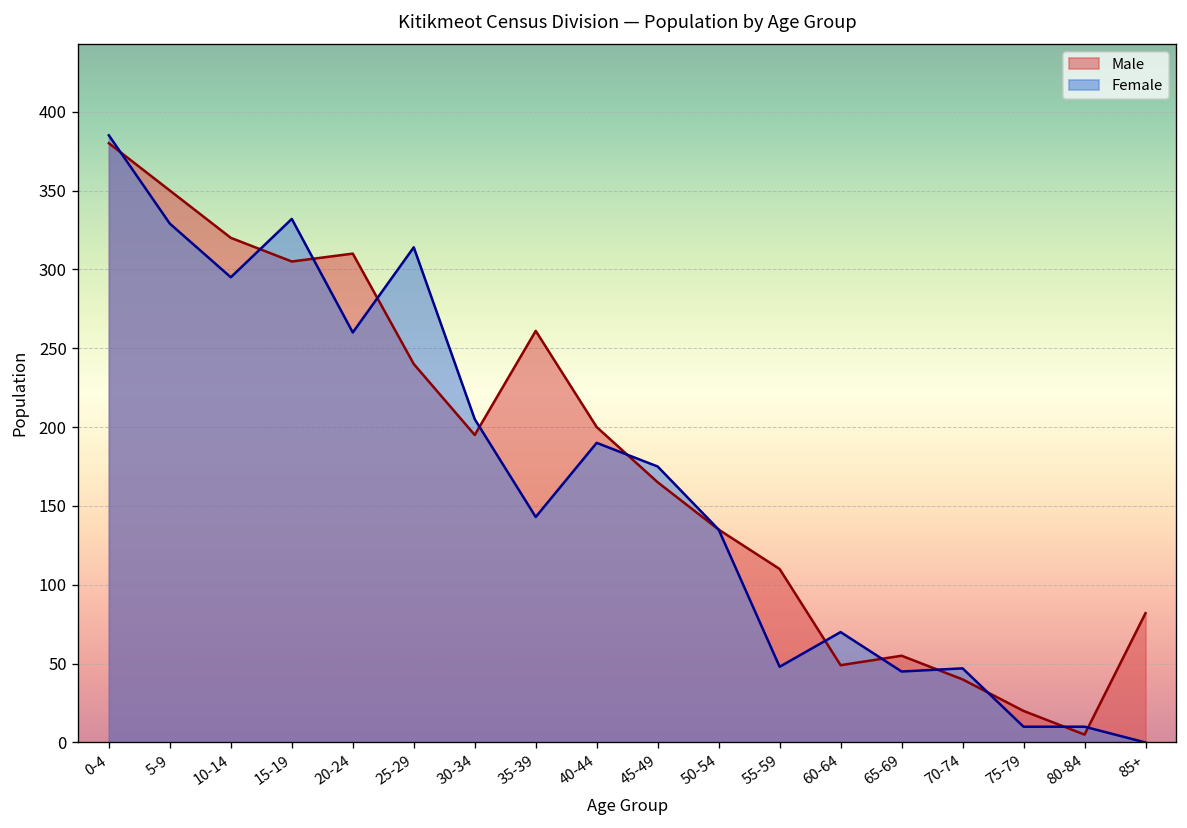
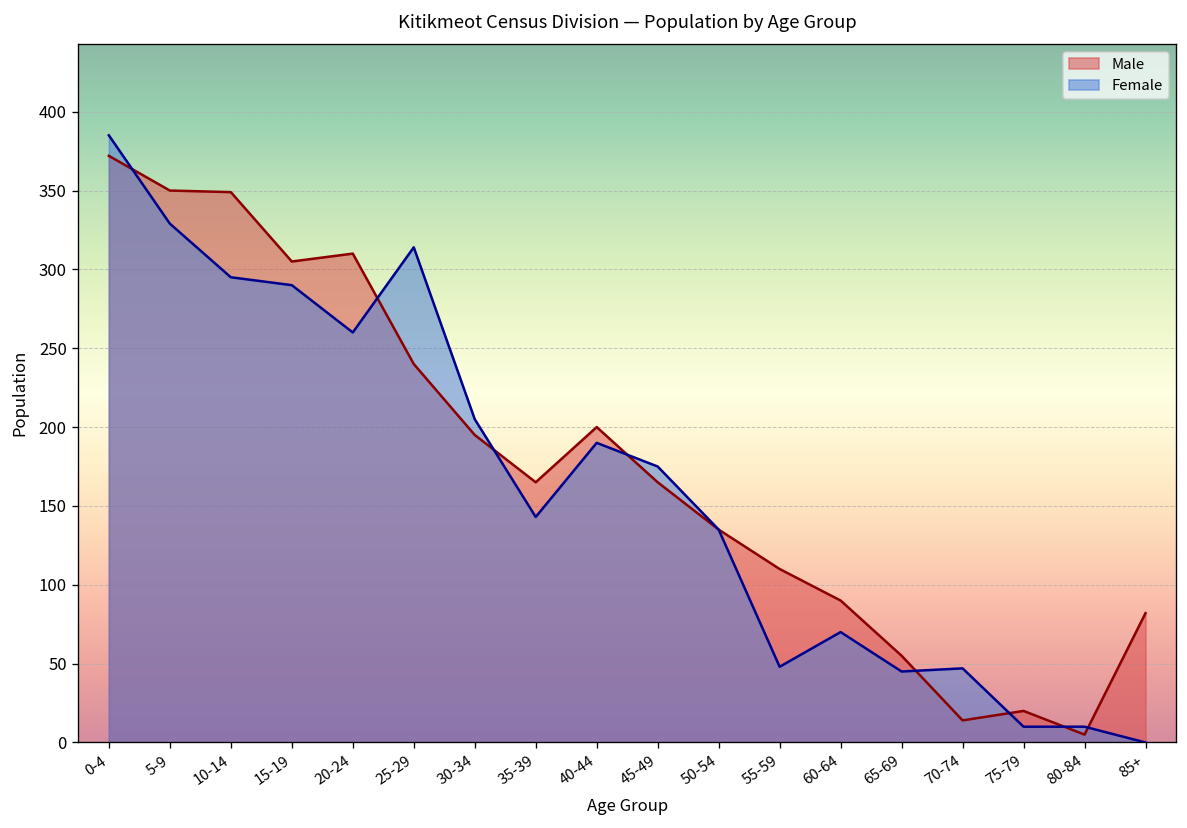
  {
    "Male": {
-     "0-4": 380,
+     "0-4": 372,
      "5-9": 350,
-     "10-14": 320,
+     "10-14": 349,
      "15-19": 305,
      "20-24": 310,
      "25-29": 240,
      "30-34": 195,
-     "35-39": 261,
+     "35-39": 165,
      "40-44": 200,
      "45-49": 165,
      "55-59": 110,
-     "60-64": 49,
+     "60-64": 90,
      "65-69": 55,
-     "70-74": 40,
+     "70-74": 14,
      "75-79": 20,
      "80-84": 5,
      "85+": 82
    },
    "Female": {
      "0-4": 385,
      "5-9": 329,
      "10-14": 295,
-     "15-19": 332,
+     "15-19": 290,
      "20-24": 260,
      "25-29": 314,
      "30-34": 205,
      "35-39": 143,
      "40-44": 190,
      "45-49": 175,
      "55-59": 48,
      "60-64": 70,
      "65-69": 45,
      "70-74": 47,
      "75-79": 10,
      "80-84": 10,
      "85+": 0
    }
  }
